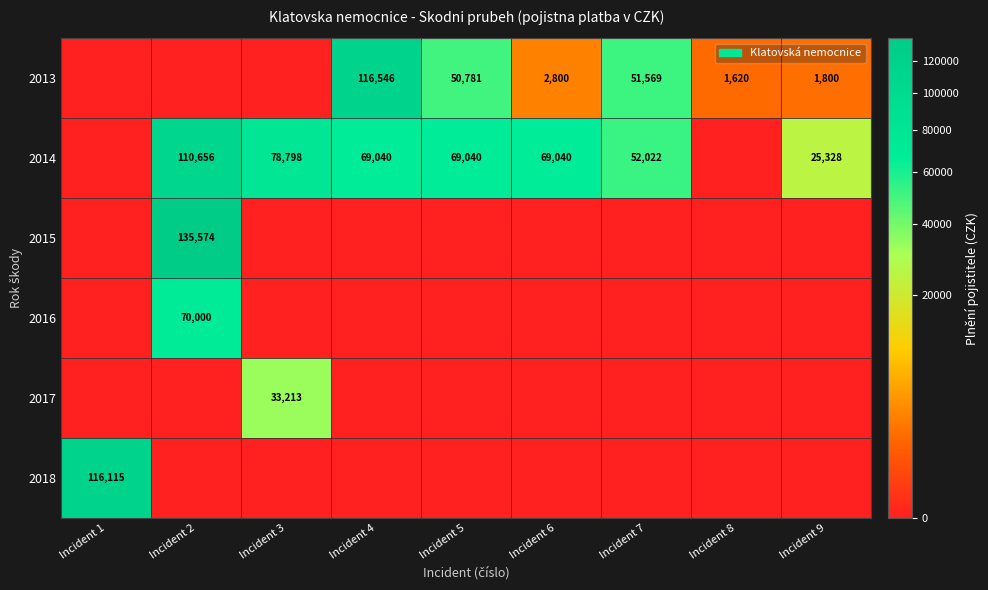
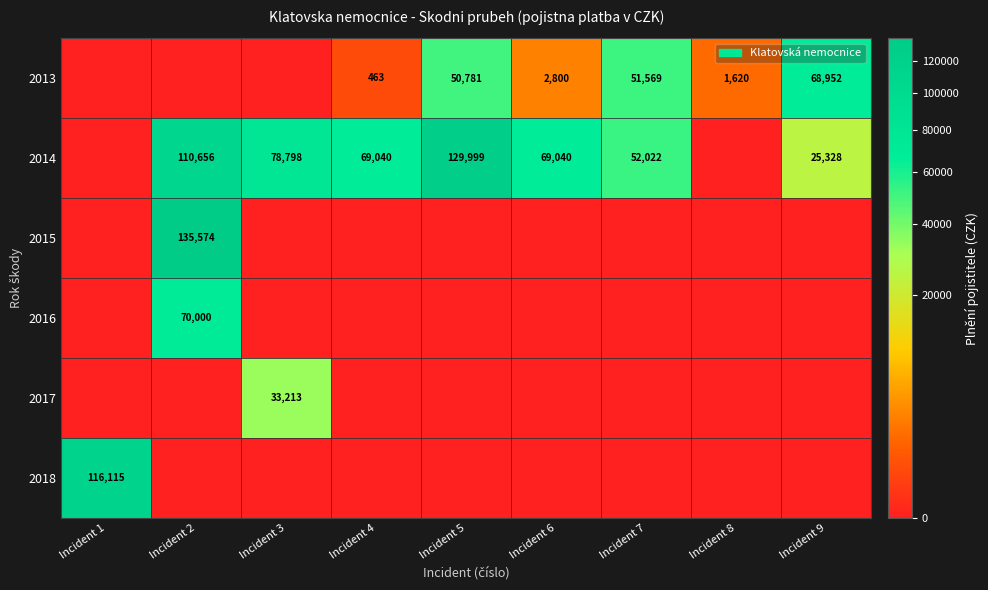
  {
    "2013": {
-     "Incident 4": "116,546",
+     "Incident 4": "463",
      "Incident 5": "50,781",
      "Incident 6": "2,800",
      "Incident 7": "51,569",
      "Incident 8": "1,620",
-     "Incident 9": "1,800"
+     "Incident 9": "68,952"
    },
    "2014": {
      "Incident 2": "110,656",
      "Incident 3": "78,798",
      "Incident 4": "69,040",
-     "Incident 5": "69,040",
+     "Incident 5": "129,999",
      "Incident 6": "69,040",
      "Incident 7": "52,022",
      "Incident 9": "25,328"
    },
    "2015": {
      "Incident 2": "135,574"
    },
    "2016": {
      "Incident 2": "70,000"
    },
    "2017": {
      "Incident 3": "33,213"
    },
    "2018": {
      "Incident 1": "116,115"
    }
  }
